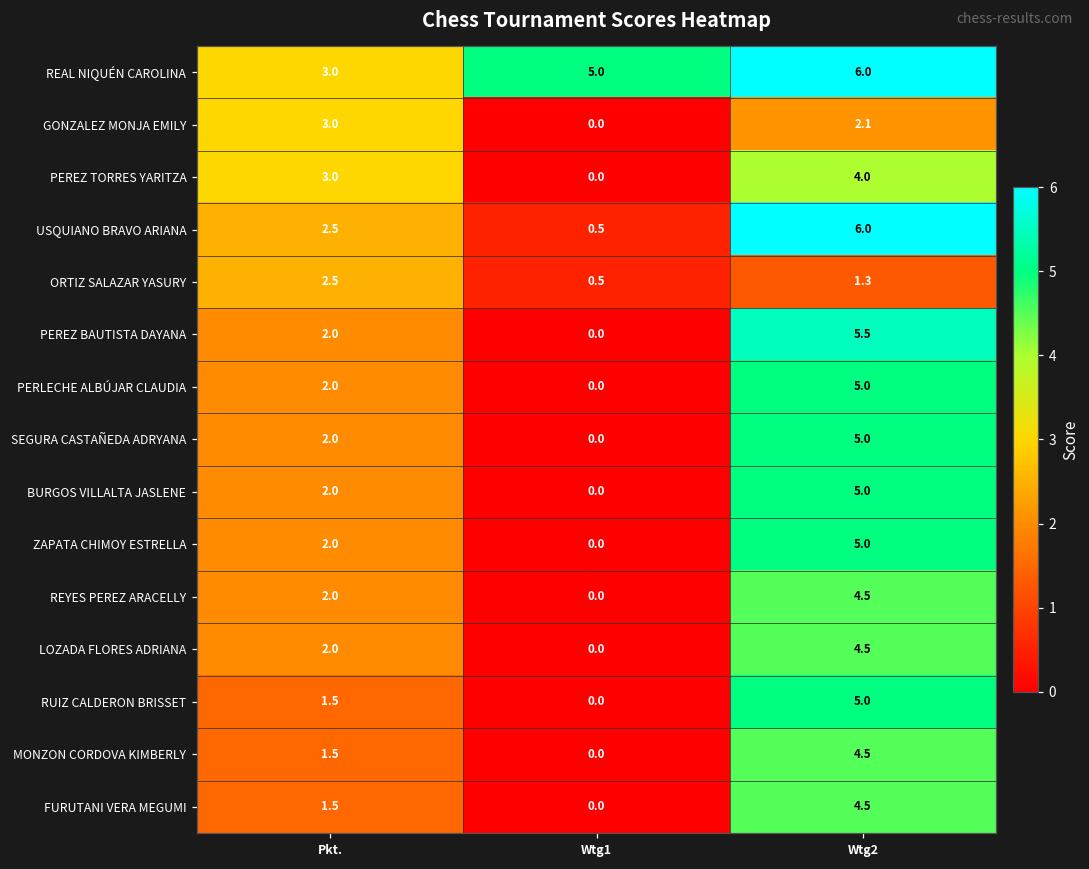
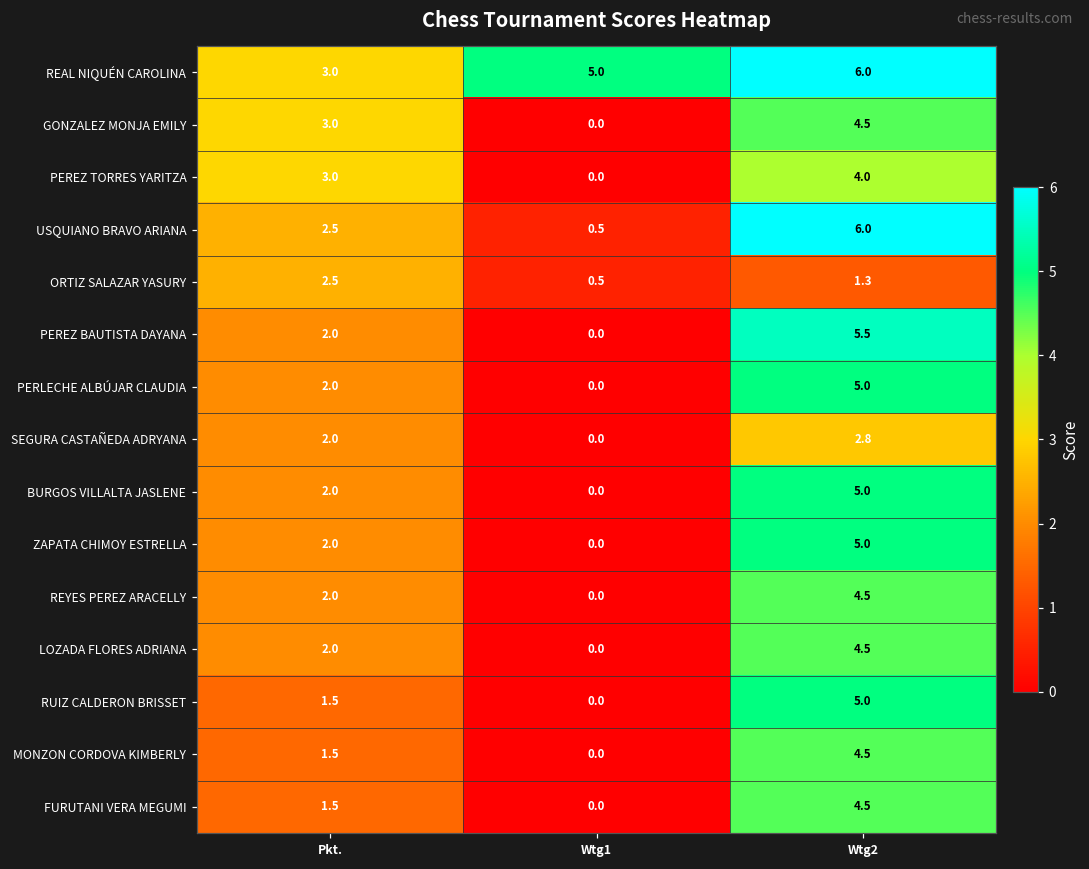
  {
    "REAL NIQUÉN CAROLINA": {
      "Pkt.": 3.0,
      "Wtg1": 5.0,
      "Wtg2": 6.0
    },
    "GONZALEZ MONJA EMILY": {
      "Pkt.": 3.0,
      "Wtg1": 0.0,
-     "Wtg2": 2.1
+     "Wtg2": 4.5
    },
    "PEREZ TORRES YARITZA": {
      "Pkt.": 3.0,
      "Wtg1": 0.0,
      "Wtg2": 4.0
    },
    "USQUIANO BRAVO ARIANA": {
      "Pkt.": 2.5,
      "Wtg1": 0.5,
      "Wtg2": 6.0
    },
    "ORTIZ SALAZAR YASURY": {
      "Pkt.": 2.5,
      "Wtg1": 0.5,
      "Wtg2": 1.3
    },
    "PEREZ BAUTISTA DAYANA": {
      "Pkt.": 2.0,
      "Wtg1": 0.0,
      "Wtg2": 5.5
    },
    "PERLECHE ALBÚJAR CLAUDIA": {
      "Pkt.": 2.0,
      "Wtg1": 0.0,
      "Wtg2": 5.0
    },
    "SEGURA CASTAÑEDA ADRYANA": {
      "Pkt.": 2.0,
      "Wtg1": 0.0,
-     "Wtg2": 5.0
+     "Wtg2": 2.8
    },
    "BURGOS VILLALTA JASLENE": {
      "Pkt.": 2.0,
      "Wtg1": 0.0,
      "Wtg2": 5.0
    },
    "ZAPATA CHIMOY ESTRELLA": {
      "Pkt.": 2.0,
      "Wtg1": 0.0,
      "Wtg2": 5.0
    },
    "REYES PEREZ ARACELLY": {
      "Pkt.": 2.0,
      "Wtg1": 0.0,
      "Wtg2": 4.5
    },
    "LOZADA FLORES ADRIANA": {
      "Pkt.": 2.0,
      "Wtg1": 0.0,
      "Wtg2": 4.5
    },
    "RUIZ CALDERON BRISSET": {
      "Pkt.": 1.5,
      "Wtg1": 0.0,
      "Wtg2": 5.0
    },
    "MONZON CORDOVA KIMBERLY": {
      "Pkt.": 1.5,
      "Wtg1": 0.0,
      "Wtg2": 4.5
    },
    "FURUTANI VERA MEGUMI": {
      "Pkt.": 1.5,
      "Wtg1": 0.0,
      "Wtg2": 4.5
    }
  }
